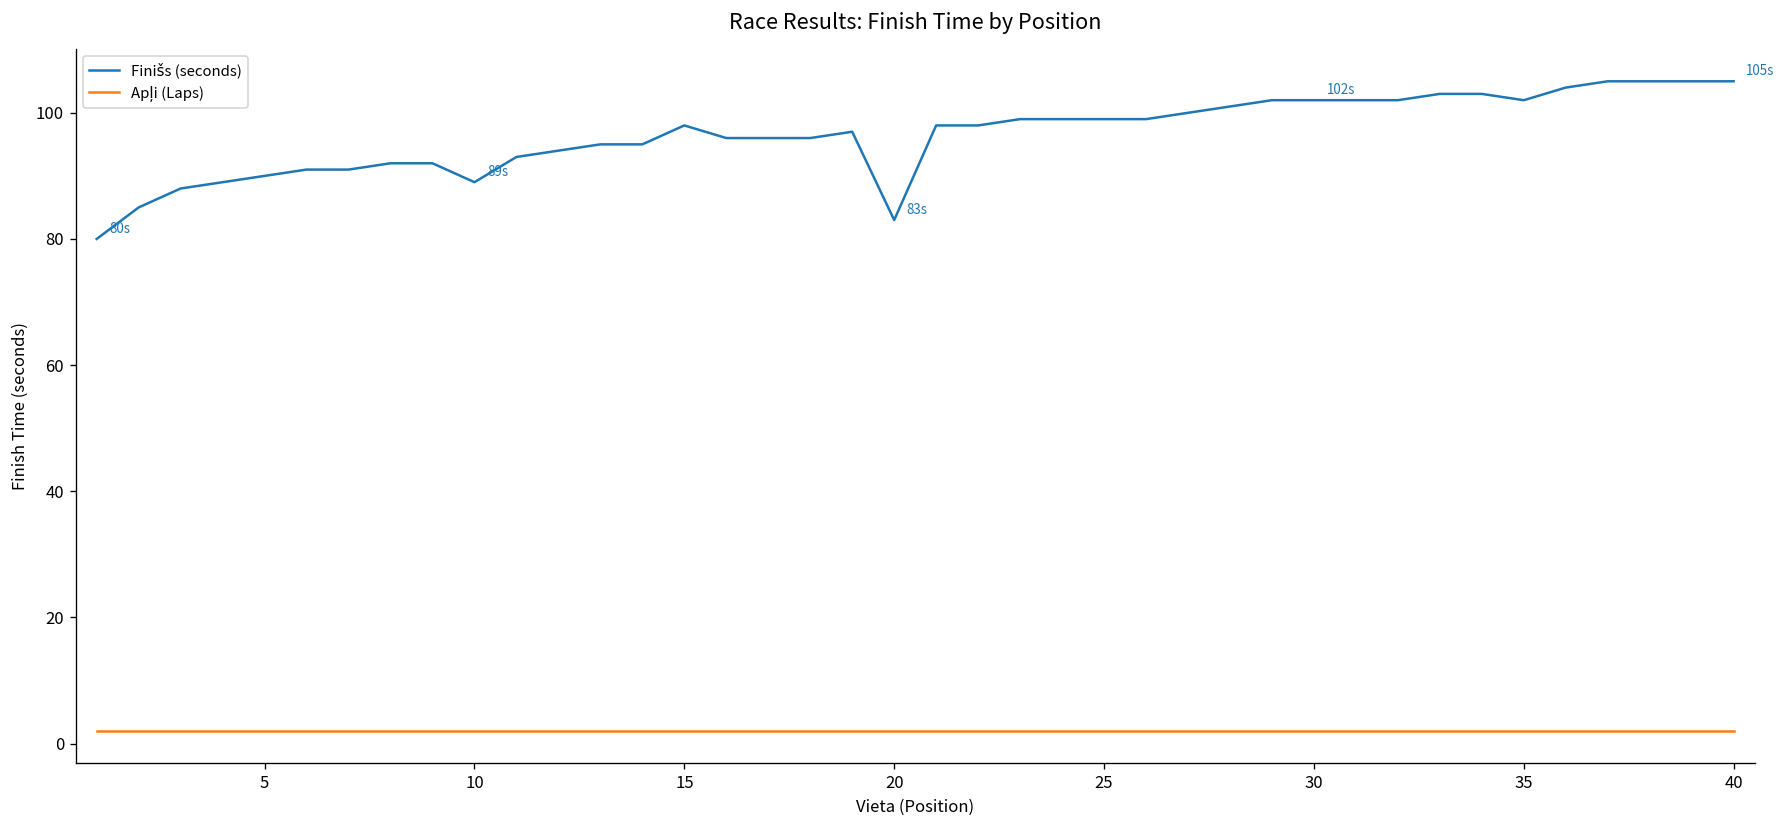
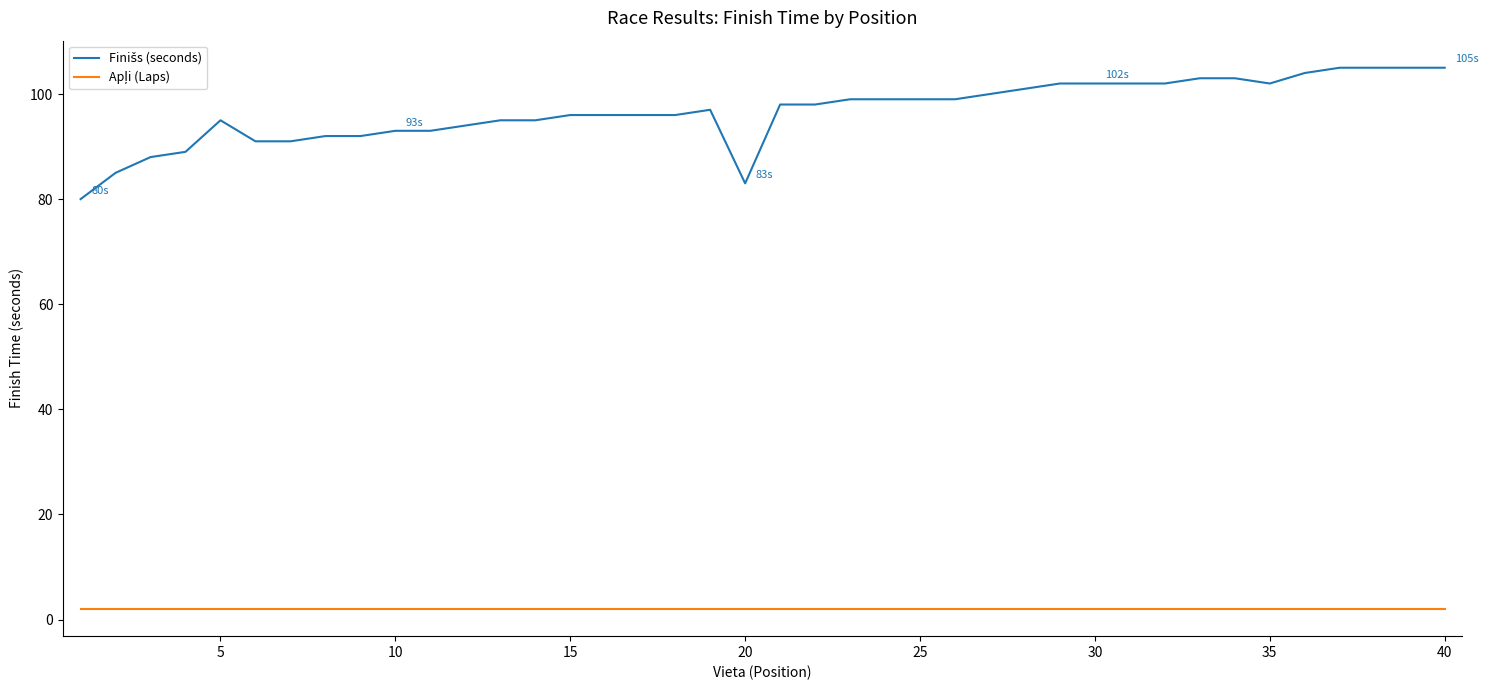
  {
    "Finišs (seconds)": {
-     "5": "90",
-     "10": "89s",
-     "15": "98",
+     "5": "95",
+     "10": "93s",
+     "15": "96",
      "20": "83s",
      "40": "105s"
    },
    "Apļi (Laps)": {
      "5": "2",
      "10": "2",
      "15": "2",
      "20": "2",
      "25": "2",
      "30": "2",
      "35": "2",
      "40": "2"
    }
  }
